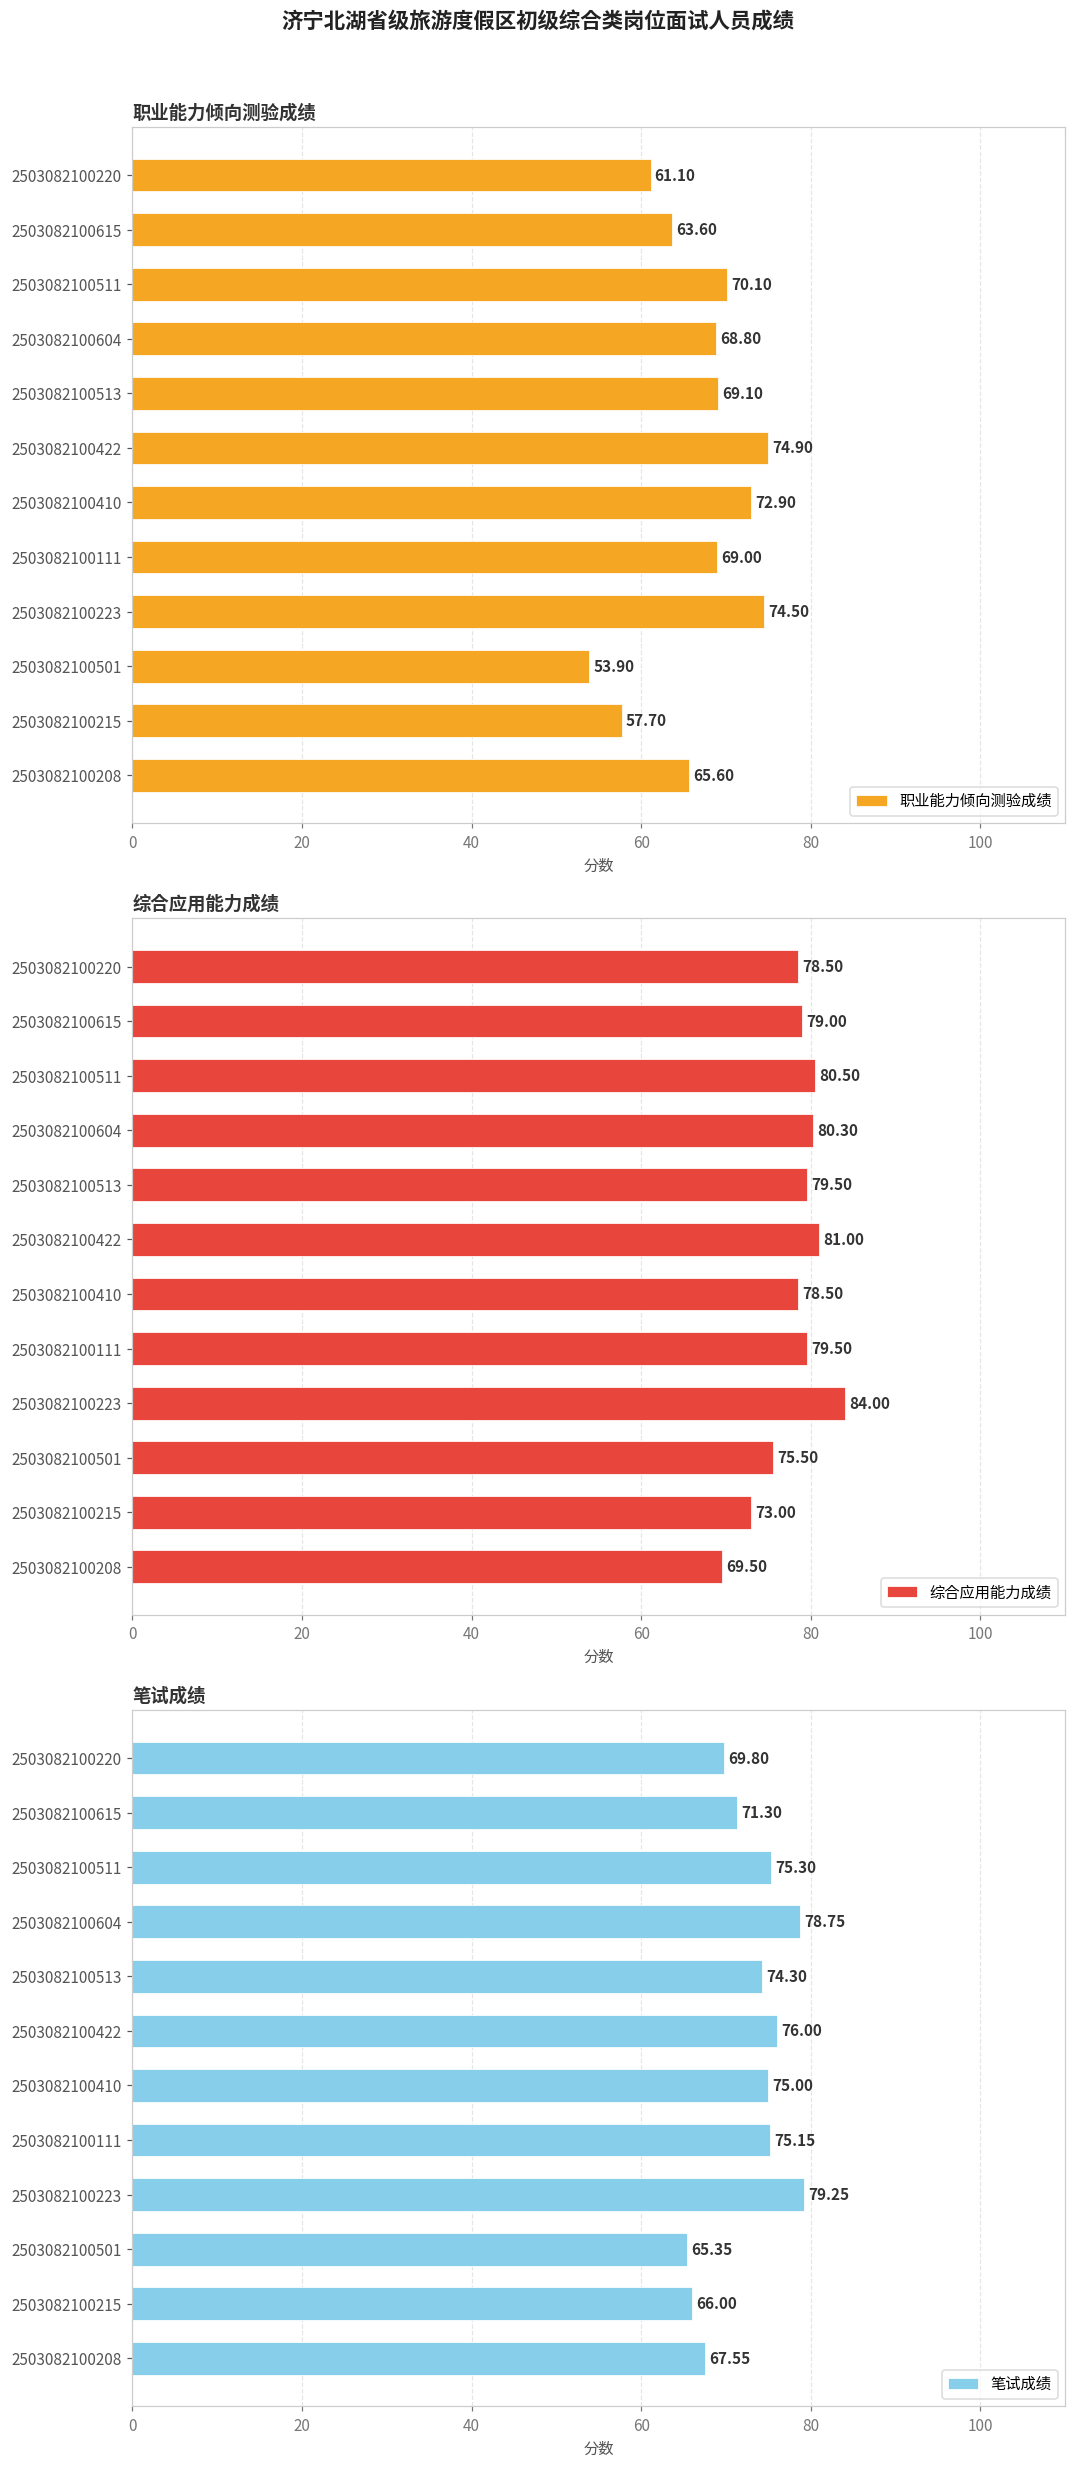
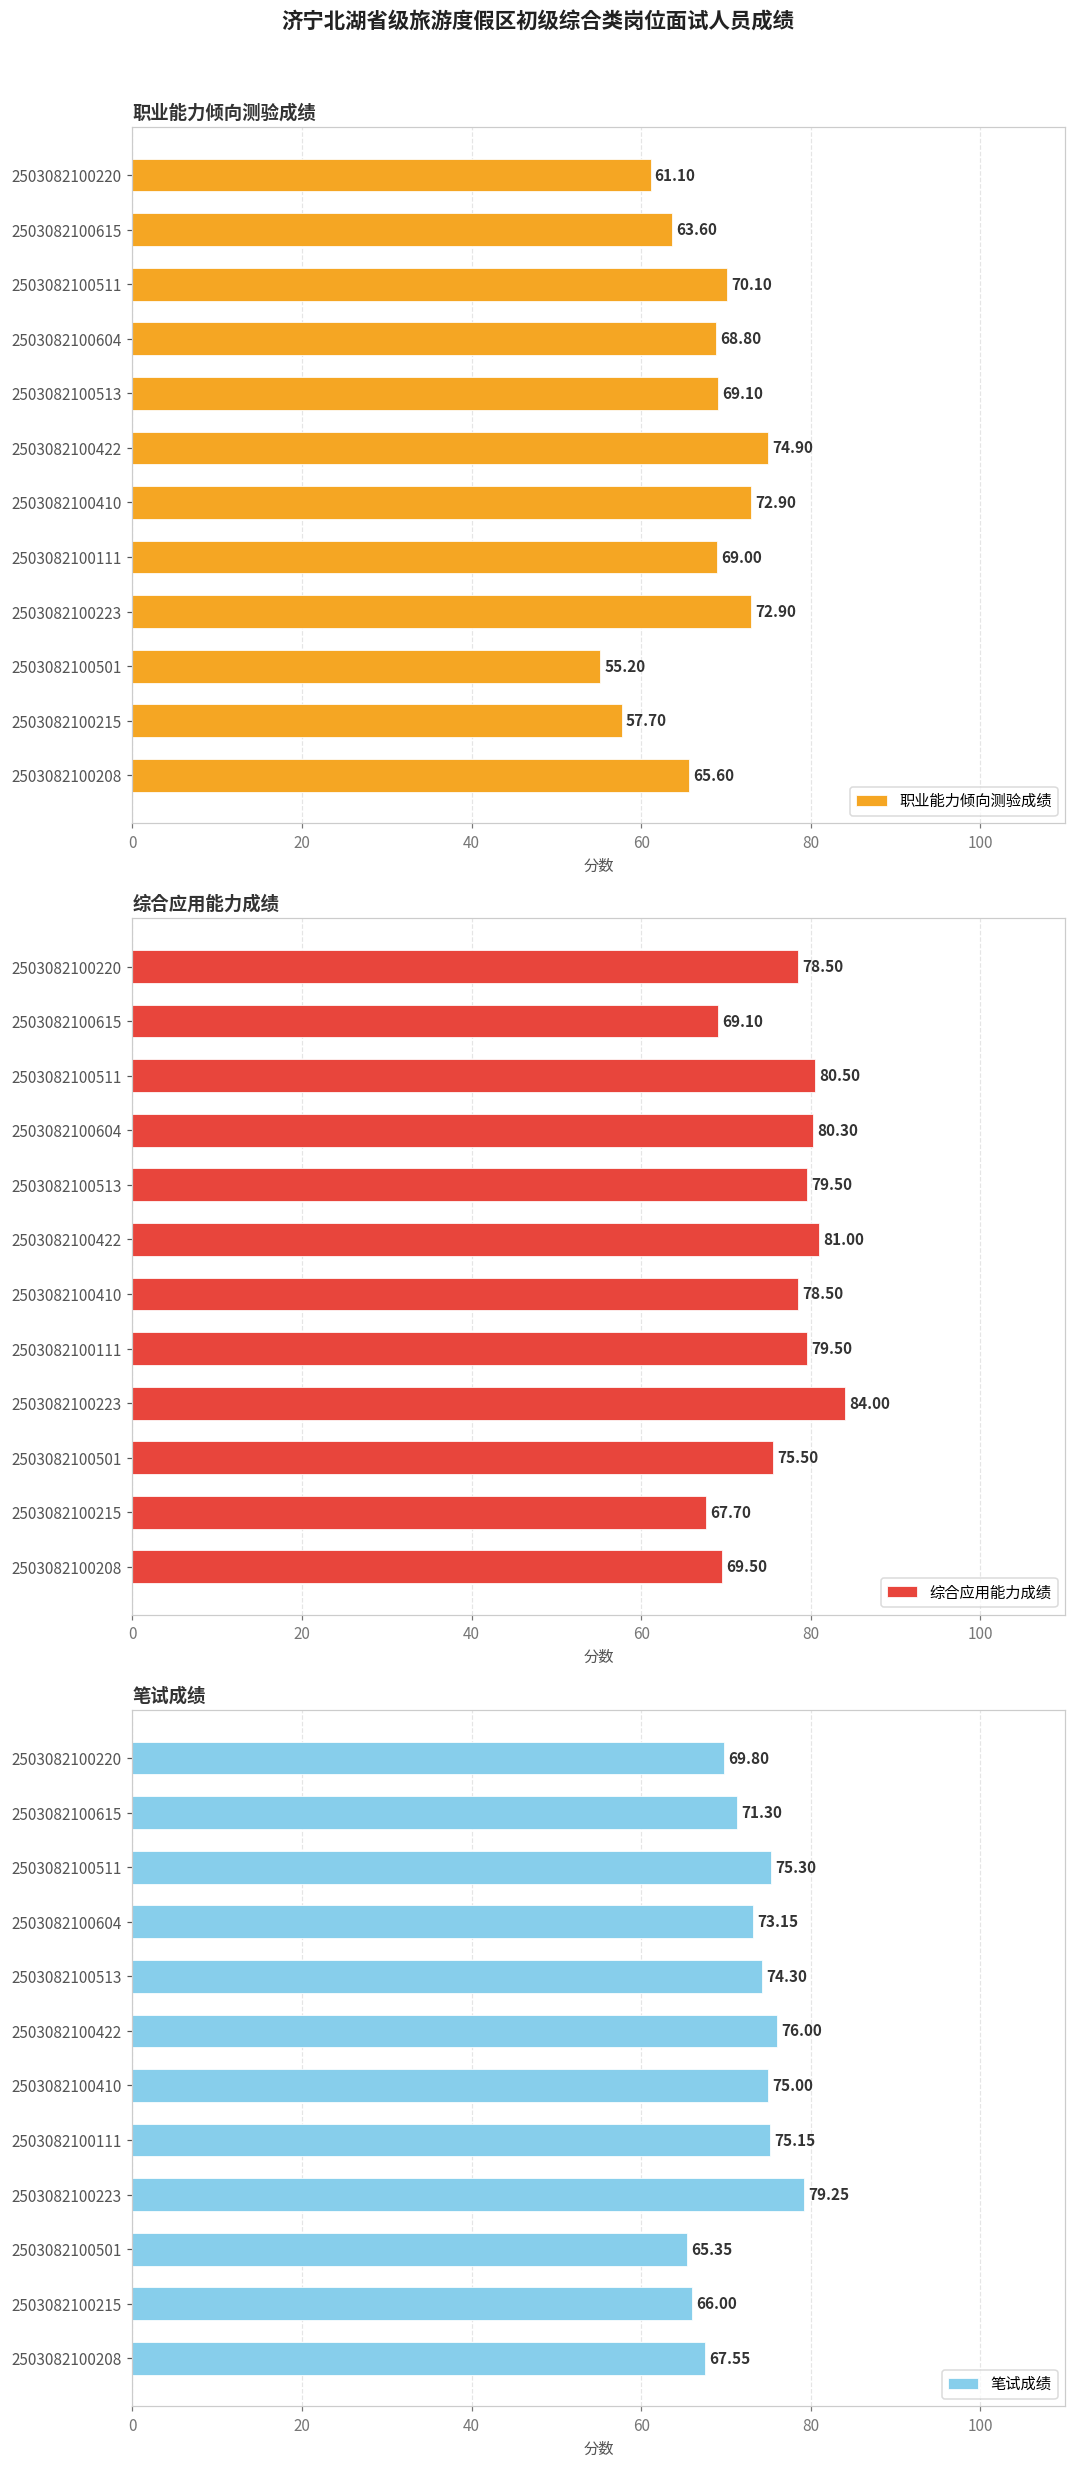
  {
    "职业能力倾向测验成绩": {
      "2503082100220": 61.10,
      "2503082100615": 63.60,
      "2503082100511": 70.10,
      "2503082100604": 68.80,
      "2503082100513": 69.10,
      "2503082100422": 74.90,
      "2503082100410": 72.90,
      "2503082100111": 69.00,
-     "2503082100223": 74.50,
-     "2503082100501": 53.90,
+     "2503082100223": 72.90,
+     "2503082100501": 55.20,
      "2503082100215": 57.70,
      "2503082100208": 65.60
    },
    "综合应用能力成绩": {
      "2503082100220": 78.50,
-     "2503082100615": 79.00,
+     "2503082100615": 69.10,
      "2503082100511": 80.50,
      "2503082100604": 80.30,
      "2503082100513": 79.50,
      "2503082100422": 81.00,
      "2503082100410": 78.50,
      "2503082100111": 79.50,
      "2503082100223": 84.00,
      "2503082100501": 75.50,
-     "2503082100215": 73.00,
+     "2503082100215": 67.70,
      "2503082100208": 69.50
    },
    "笔试成绩": {
      "2503082100220": 69.80,
      "2503082100615": 71.30,
      "2503082100511": 75.30,
-     "2503082100604": 78.75,
+     "2503082100604": 73.15,
      "2503082100513": 74.30,
      "2503082100422": 76.00,
      "2503082100410": 75.00,
      "2503082100111": 75.15,
      "2503082100223": 79.25,
      "2503082100501": 65.35,
      "2503082100215": 66.00,
      "2503082100208": 67.55
    }
  }
